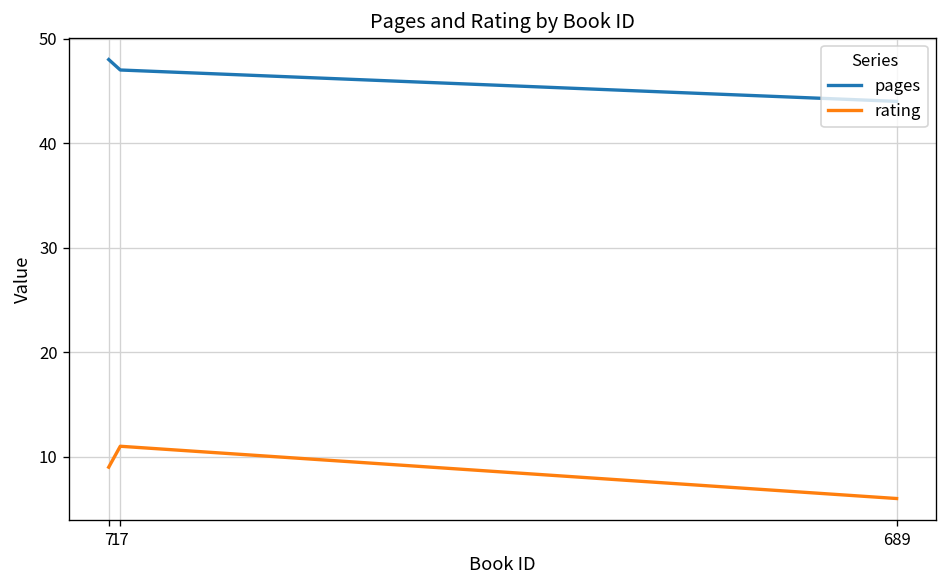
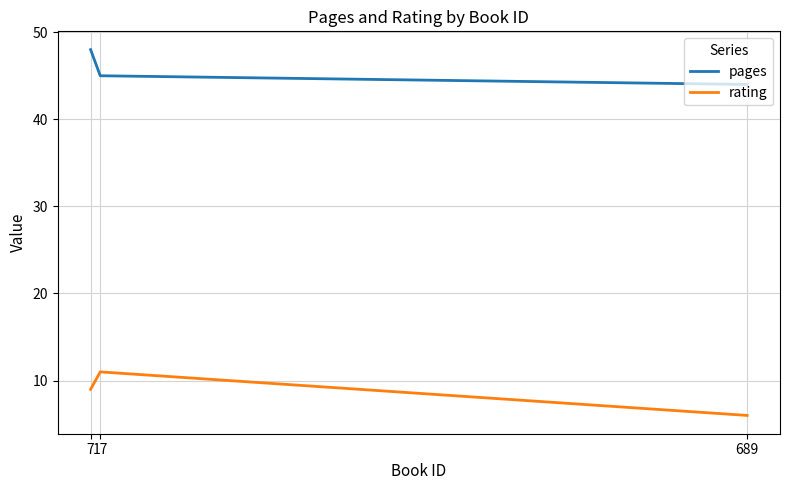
  {
    "pages": {
-     "17": 47
+     "17": 45
    },
    "rating": {
      "17": 11,
      "689": 6
    }
  }
